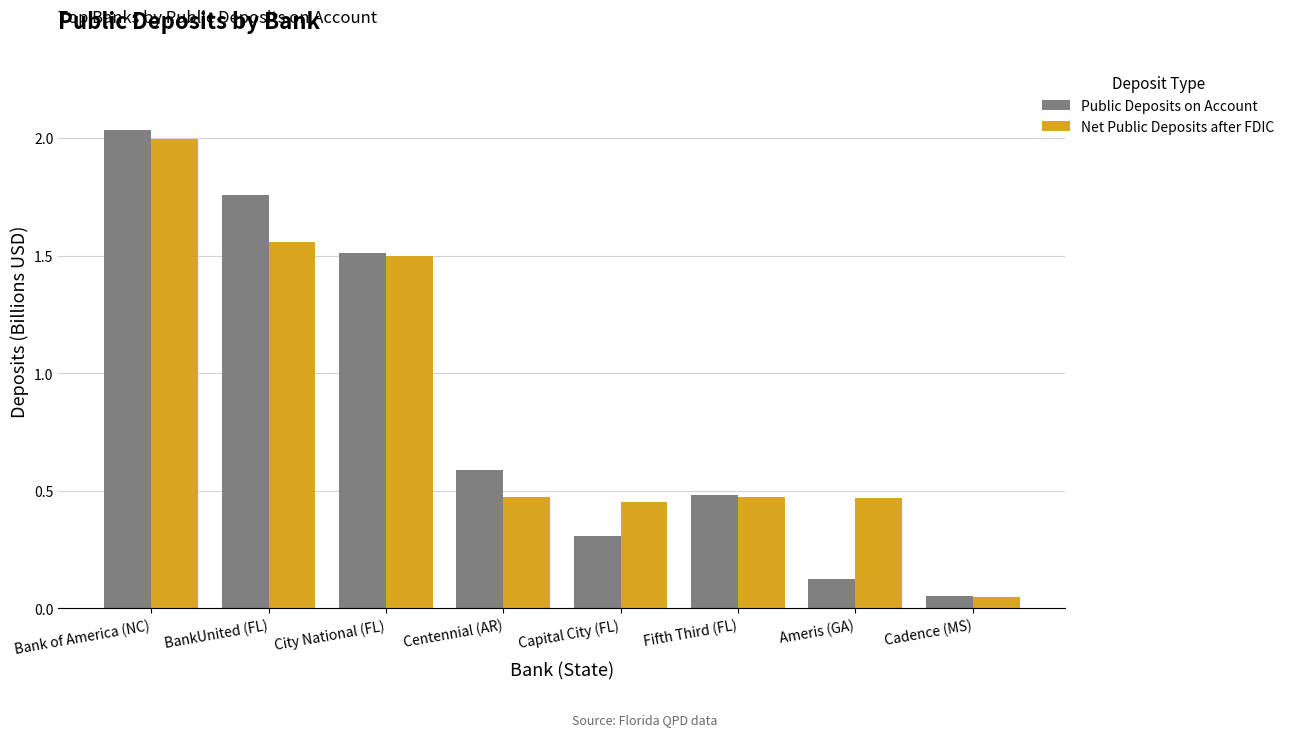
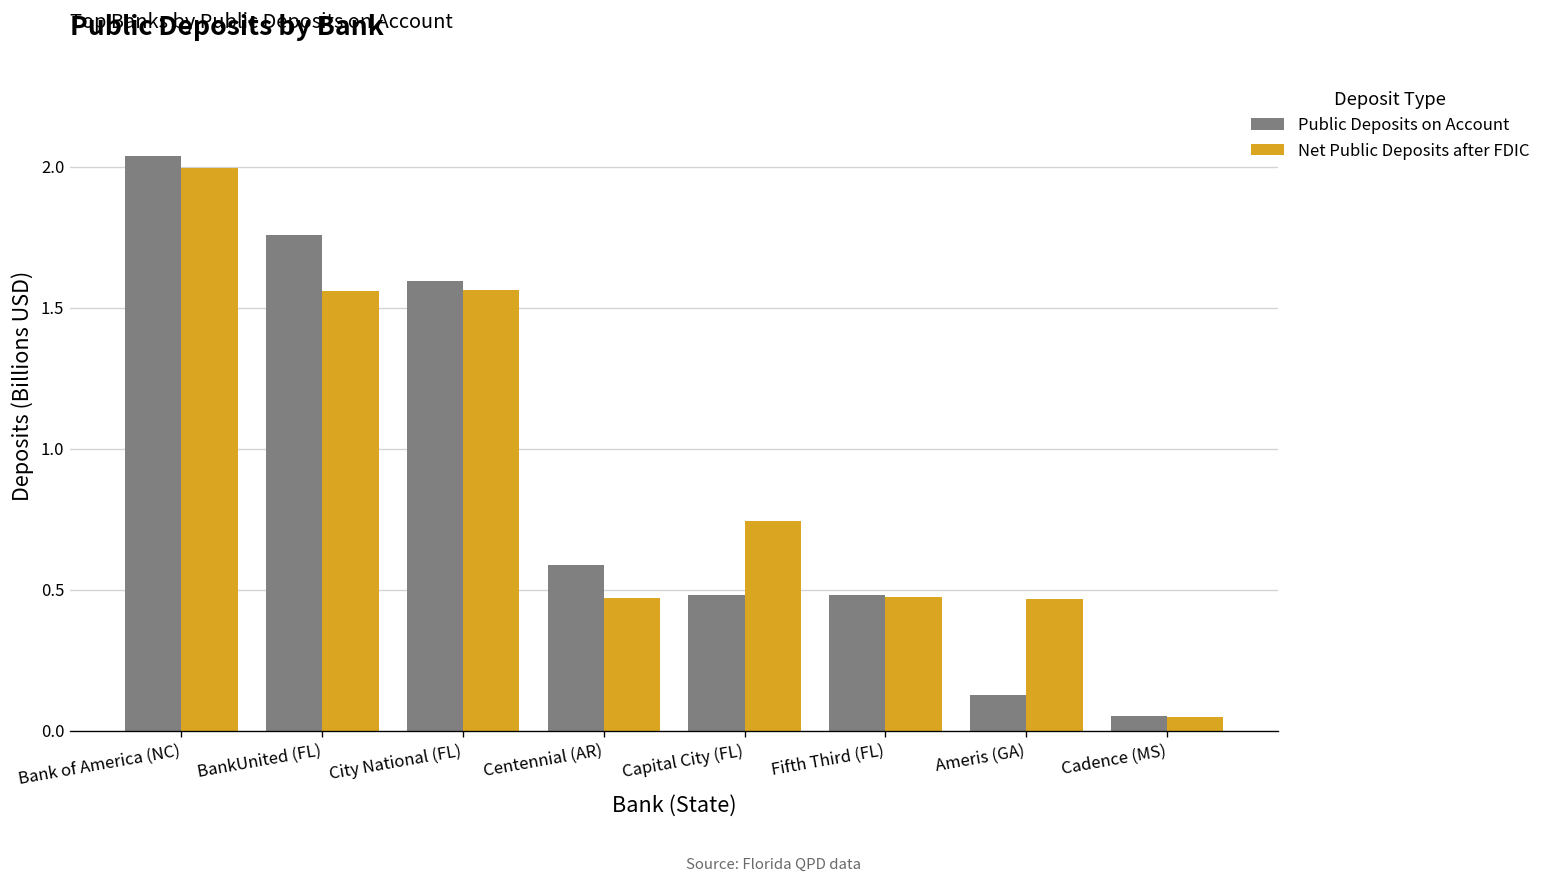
  {
    "Public Deposits on Account": {
      "Bank of America (NC)": 2.04,
      "BankUnited (FL)": 1.76,
-     "City National (FL)": 1.51,
+     "City National (FL)": 1.59,
      "Centennial (AR)": 0.59,
-     "Capital City (FL)": 0.31,
+     "Capital City (FL)": 0.48,
      "Fifth Third (FL)": 0.48,
      "Ameris (GA)": 0.13,
      "Cadence (MS)": 0.05
    },
    "Net Public Deposits after FDIC": {
      "Bank of America (NC)": 2.00,
      "BankUnited (FL)": 1.56,
-     "City National (FL)": 1.50,
+     "City National (FL)": 1.56,
      "Centennial (AR)": 0.47,
-     "Capital City (FL)": 0.45,
+     "Capital City (FL)": 0.75,
      "Fifth Third (FL)": 0.47,
      "Ameris (GA)": 0.47,
      "Cadence (MS)": 0.05
    }
  }
